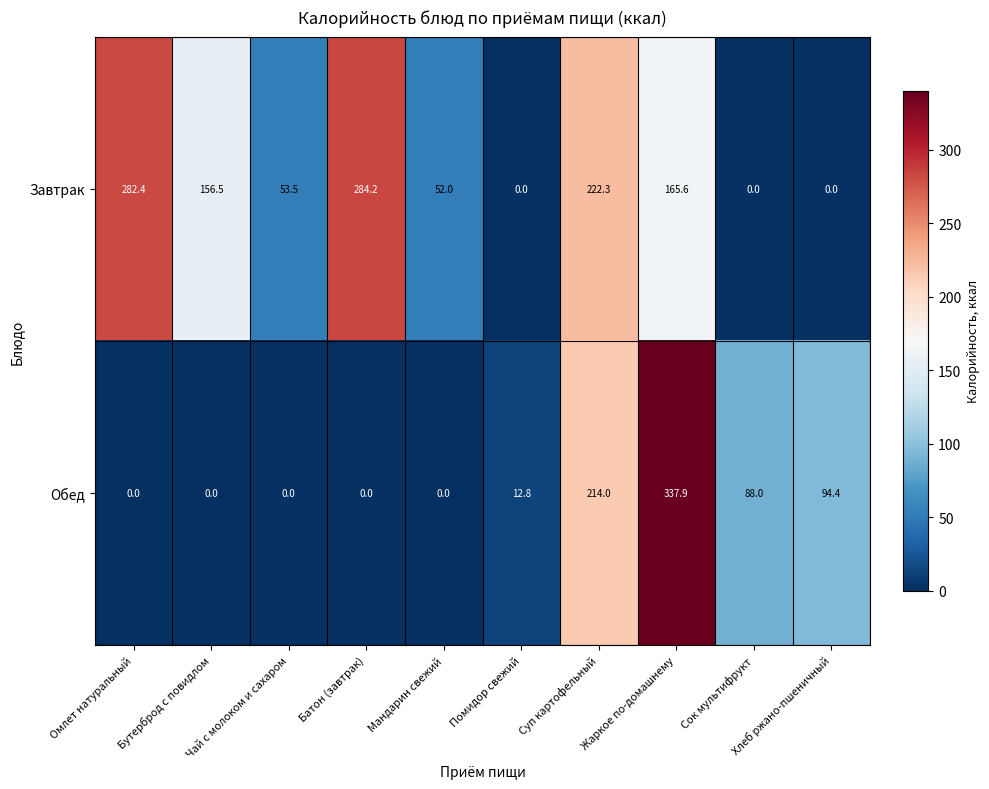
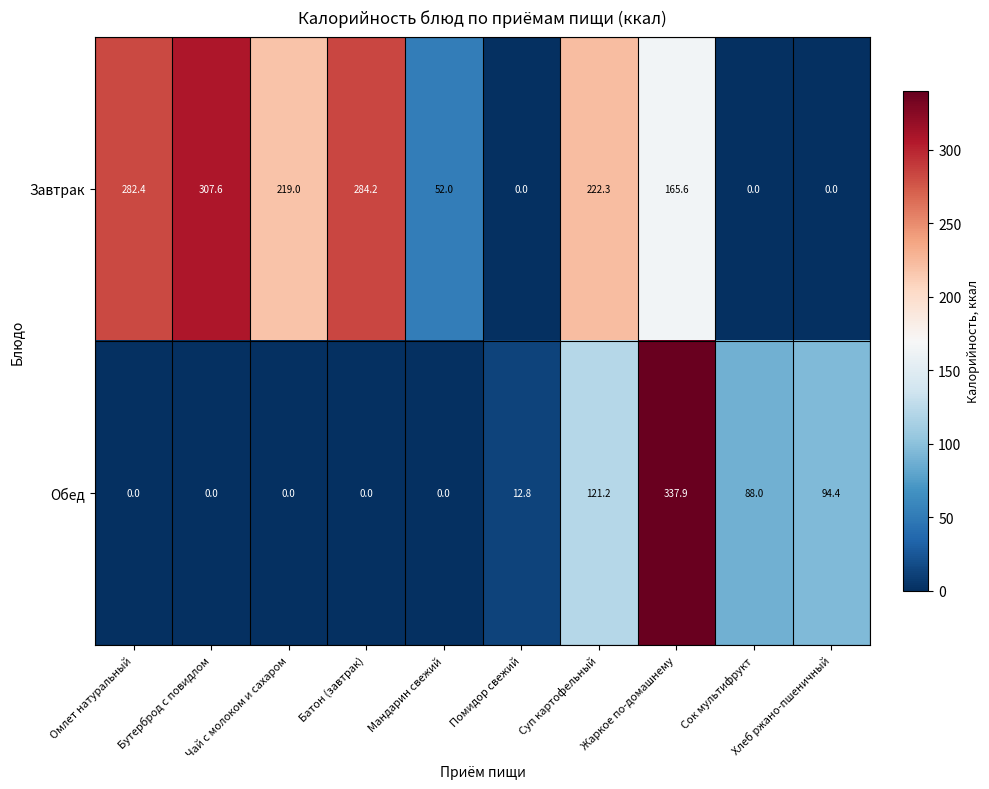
  {
    "Завтрак": {
      "Омлет натуральный": 282.4,
-     "Бутерброд с повидлом": 156.5,
-     "Чай с молоком и сахаром": 53.5,
+     "Бутерброд с повидлом": 307.6,
+     "Чай с молоком и сахаром": 219.0,
      "Батон (завтрак)": 284.2,
      "Мандарин свежий": 52.0,
      "Помидор свежий": 0.0,
      "Суп картофельный": 222.3,
      "Жаркое по-домашнему": 165.6,
      "Сок мультифрукт": 0.0,
      "Хлеб ржано-пшеничный": 0.0
    },
    "Обед": {
      "Омлет натуральный": 0.0,
      "Бутерброд с повидлом": 0.0,
      "Чай с молоком и сахаром": 0.0,
      "Батон (завтрак)": 0.0,
      "Мандарин свежий": 0.0,
      "Помидор свежий": 12.8,
-     "Суп картофельный": 214.0,
+     "Суп картофельный": 121.2,
      "Жаркое по-домашнему": 337.9,
      "Сок мультифрукт": 88.0,
      "Хлеб ржано-пшеничный": 94.4
    }
  }
